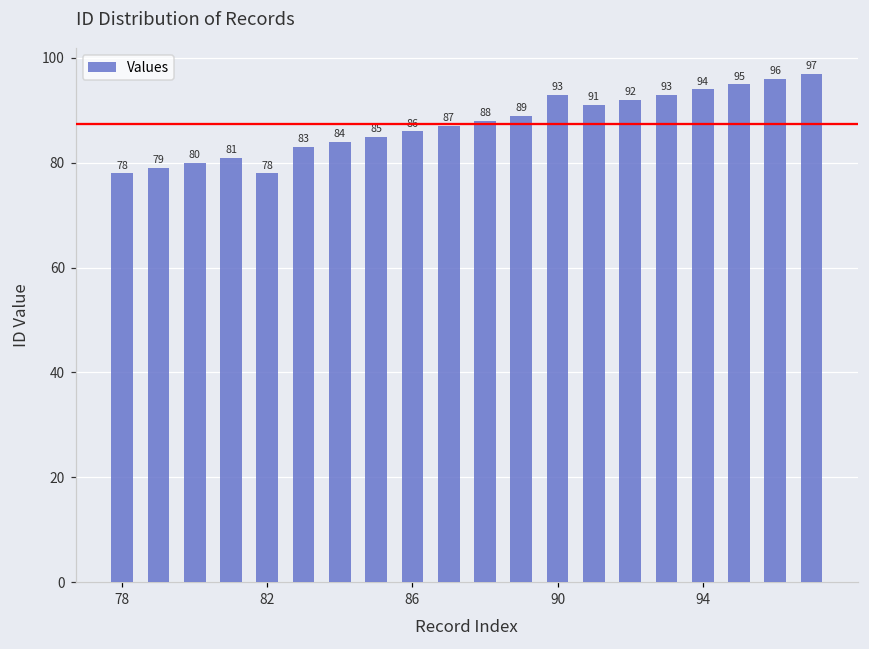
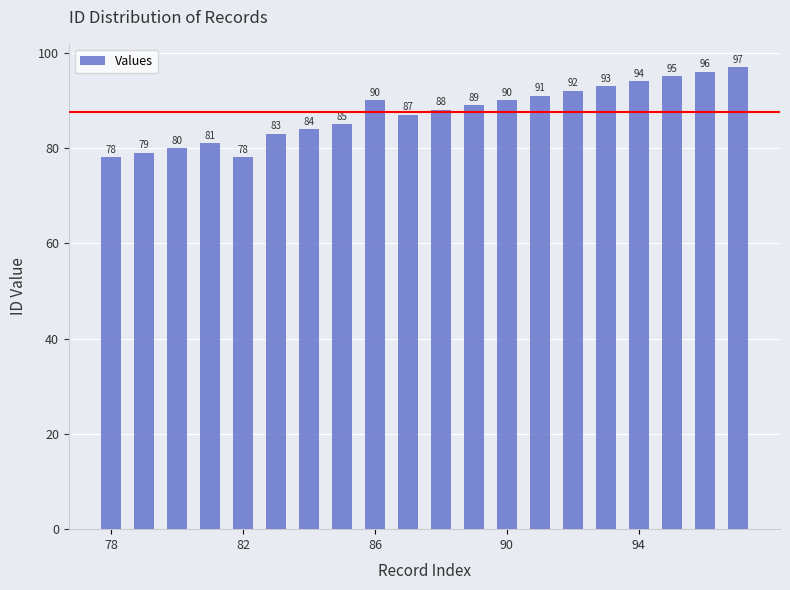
  {
    "78": 78,
    "82": 78,
-   "86": 86,
-   "90": 93,
+   "86": 90,
+   "90": 90,
    "94": 94
  }
